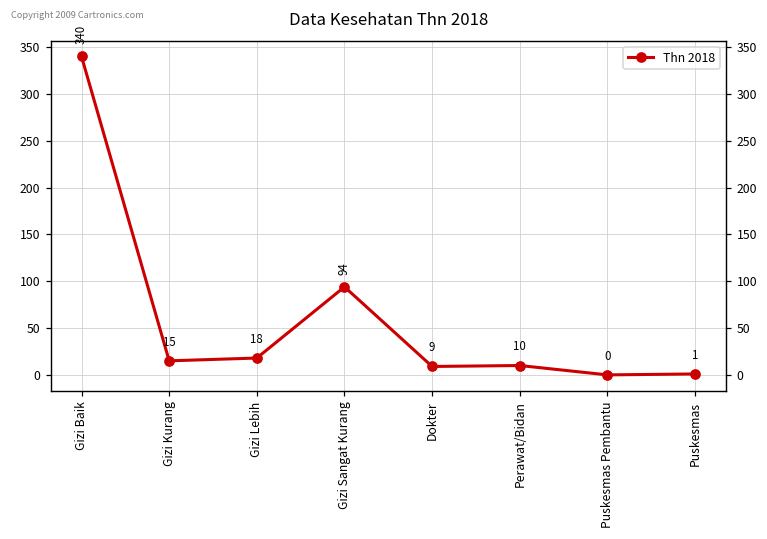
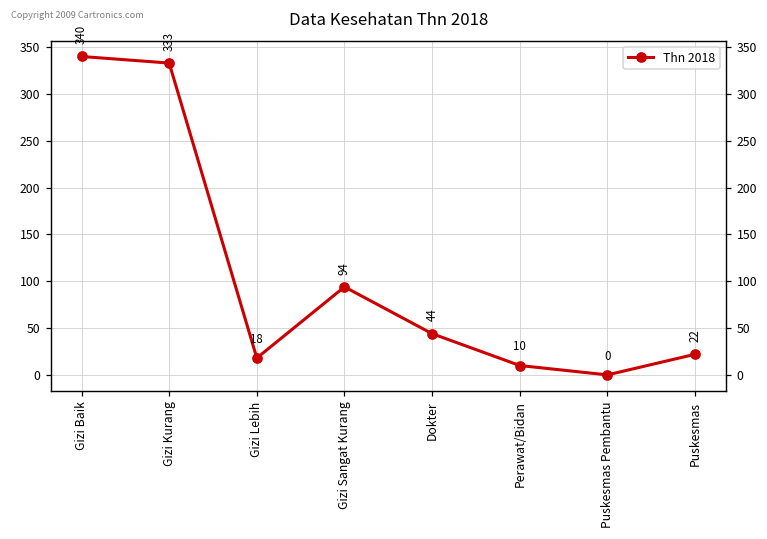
  {
    "Gizi Baik": 340,
-   "Gizi Kurang": 15,
+   "Gizi Kurang": 333,
    "Gizi Lebih": 18,
    "Gizi Sangat Kurang": 94,
-   "Dokter": 9,
+   "Dokter": 44,
    "Perawat/Bidan": 10,
    "Puskesmas Pembantu": 0,
-   "Puskesmas": 1
+   "Puskesmas": 22
  }
